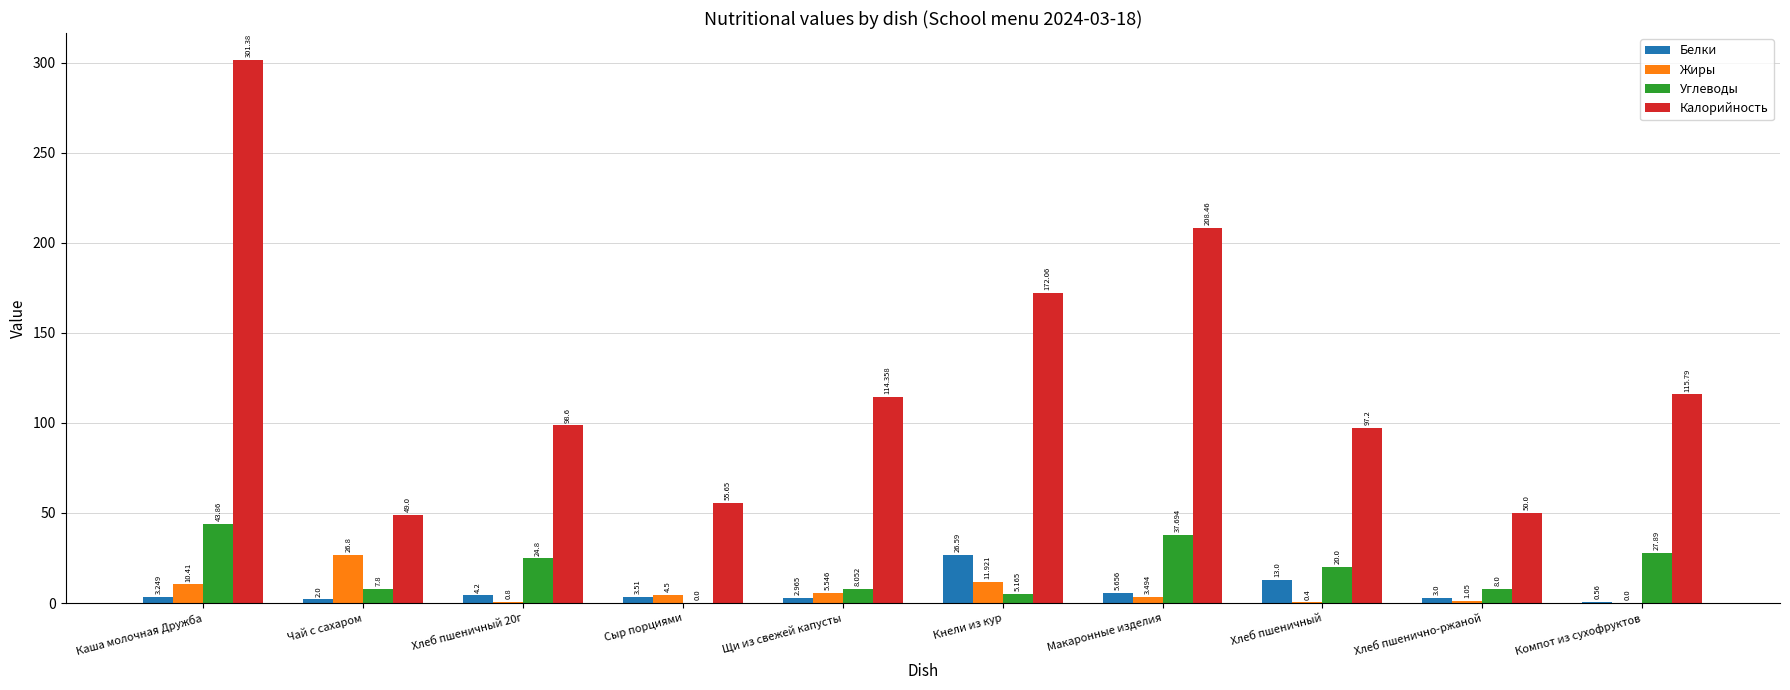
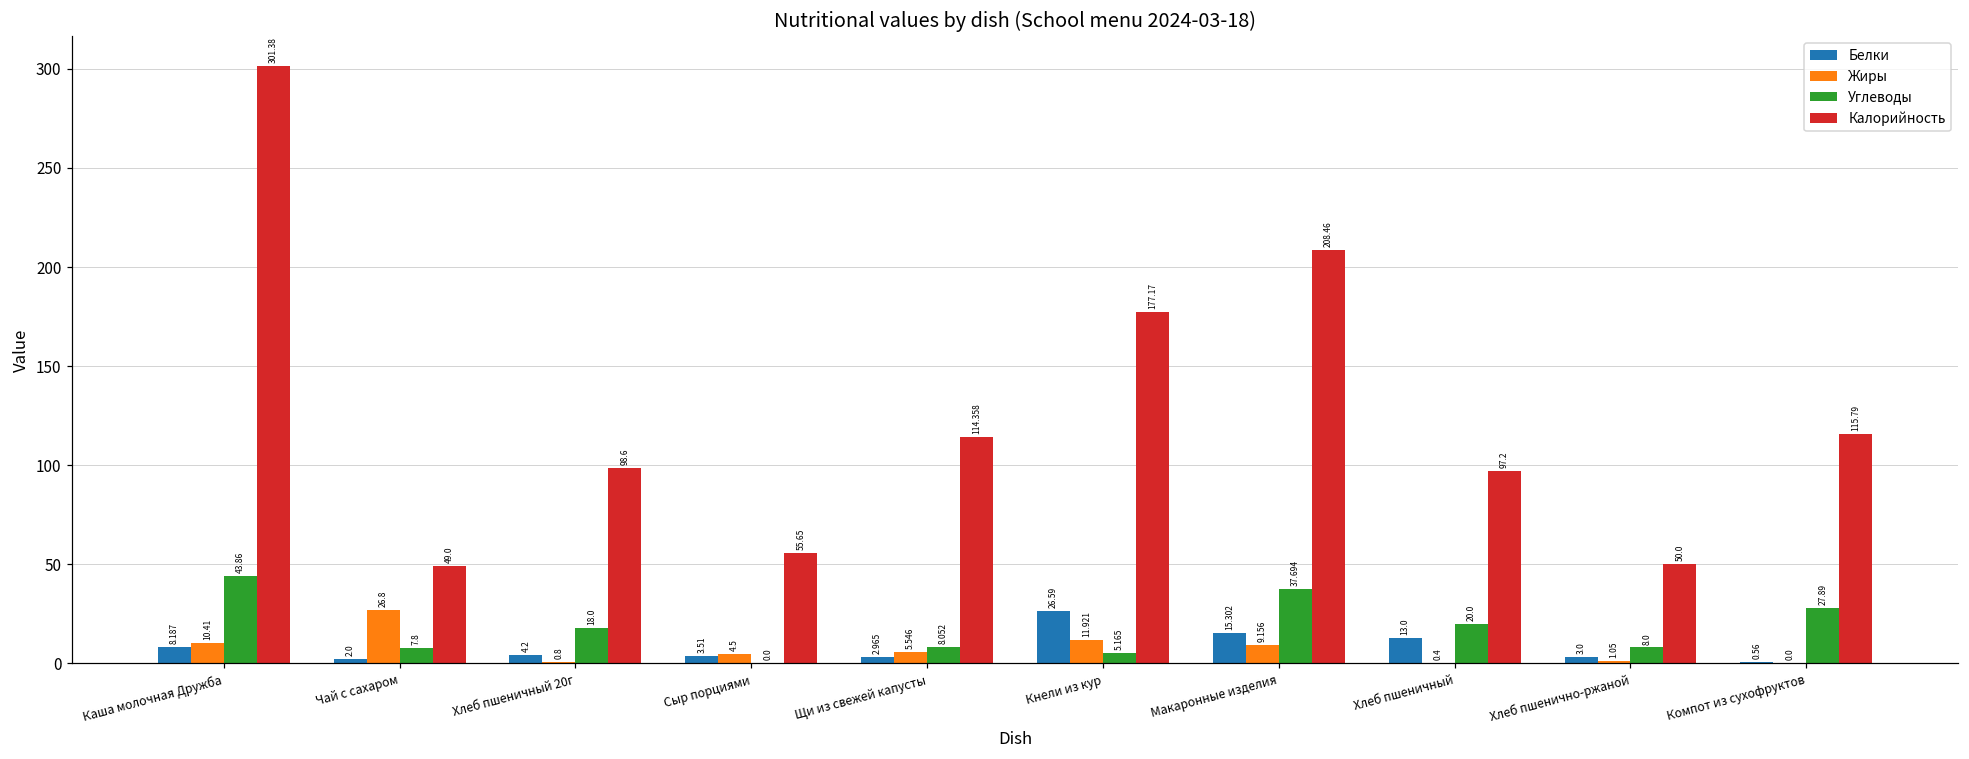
  {
    "Белки": {
-     "Каша молочная Дружба": 3.249,
+     "Каша молочная Дружба": 8.187,
      "Чай с сахаром": 2.0,
      "Хлеб пшеничный 20г": 4.2,
      "Сыр порциями": 3.51,
      "Щи из свежей капусты": 2.965,
      "Кнели из кур": 26.59,
-     "Макаронные изделия": 5.656,
+     "Макаронные изделия": 15.302,
      "Хлеб пшеничный": 13.0,
      "Хлеб пшенично-ржаной": 3.0,
      "Компот из сухофруктов": 0.56
    },
    "Жиры": {
      "Каша молочная Дружба": 10.41,
      "Чай с сахаром": 26.8,
      "Хлеб пшеничный 20г": 0.8,
      "Сыр порциями": 4.5,
      "Щи из свежей капусты": 5.546,
      "Кнели из кур": 11.921,
-     "Макаронные изделия": 3.494,
+     "Макаронные изделия": 9.156,
      "Хлеб пшеничный": 0.4,
      "Хлеб пшенично-ржаной": 1.05,
      "Компот из сухофруктов": 0.0
    },
    "Углеводы": {
      "Каша молочная Дружба": 43.86,
      "Чай с сахаром": 7.8,
-     "Хлеб пшеничный 20г": 24.8,
+     "Хлеб пшеничный 20г": 18.0,
      "Сыр порциями": 0.0,
      "Щи из свежей капусты": 8.052,
      "Кнели из кур": 5.165,
      "Макаронные изделия": 37.694,
      "Хлеб пшеничный": 20.0,
      "Хлеб пшенично-ржаной": 8.0,
      "Компот из сухофруктов": 27.89
    },
    "Калорийность": {
      "Каша молочная Дружба": 301.38,
      "Чай с сахаром": 49.0,
      "Хлеб пшеничный 20г": 98.6,
      "Сыр порциями": 55.65,
      "Щи из свежей капусты": 114.358,
-     "Кнели из кур": 172.06,
+     "Кнели из кур": 177.17,
      "Макаронные изделия": 208.46,
      "Хлеб пшеничный": 97.2,
      "Хлеб пшенично-ржаной": 50.0,
      "Компот из сухофруктов": 115.79
    }
  }
